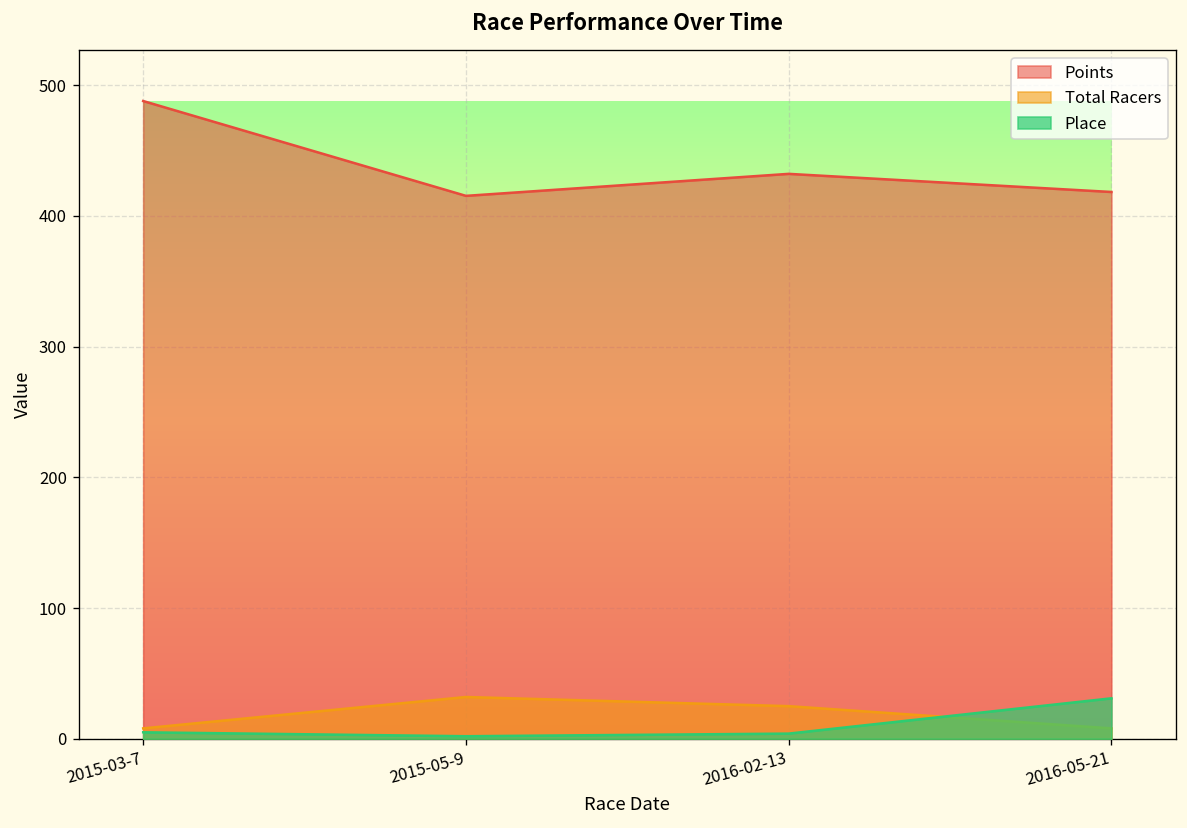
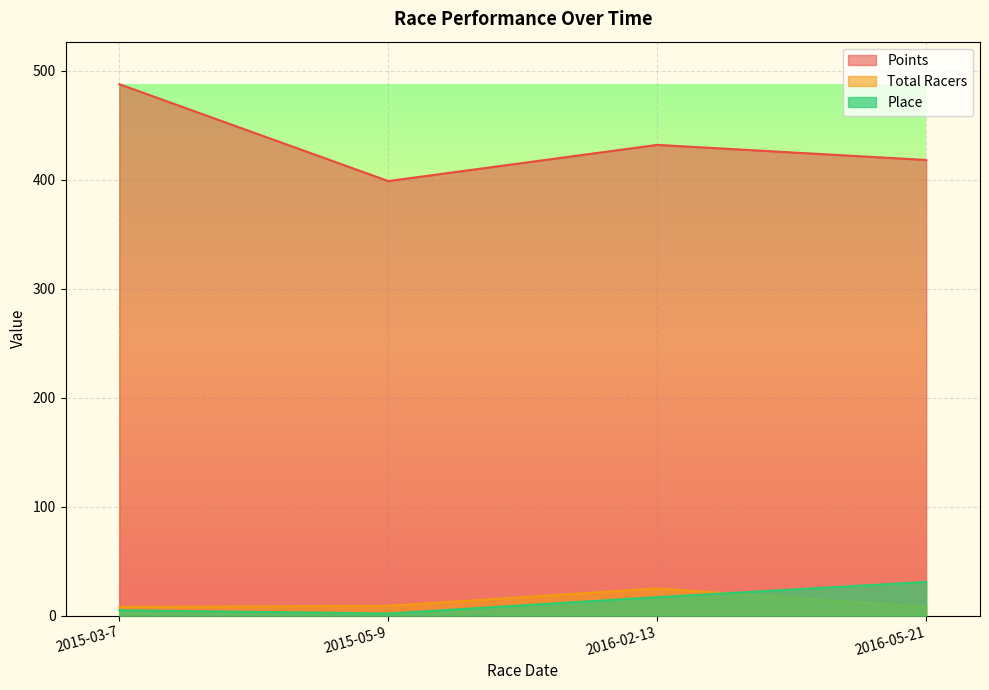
  {
    "Points": {
      "2015-03-7": 488,
-     "2015-05-9": 415,
+     "2015-05-9": 399,
      "2016-02-13": 432,
      "2016-05-21": 418
    },
    "Total Racers": {
      "2015-03-7": 8,
-     "2015-05-9": 32,
+     "2015-05-9": 9,
      "2016-02-13": 25,
      "2016-05-21": 8
    },
    "Place": {
      "2015-03-7": 5,
      "2015-05-9": 2,
-     "2016-02-13": 4,
+     "2016-02-13": 17,
      "2016-05-21": 31
    }
  }
